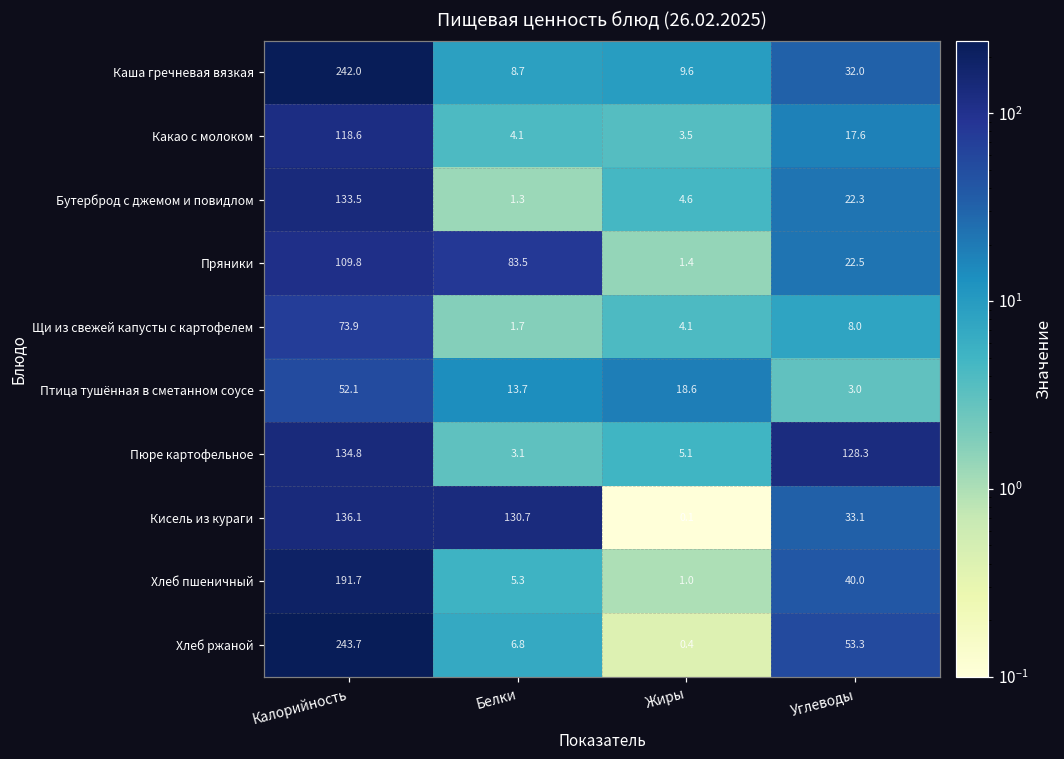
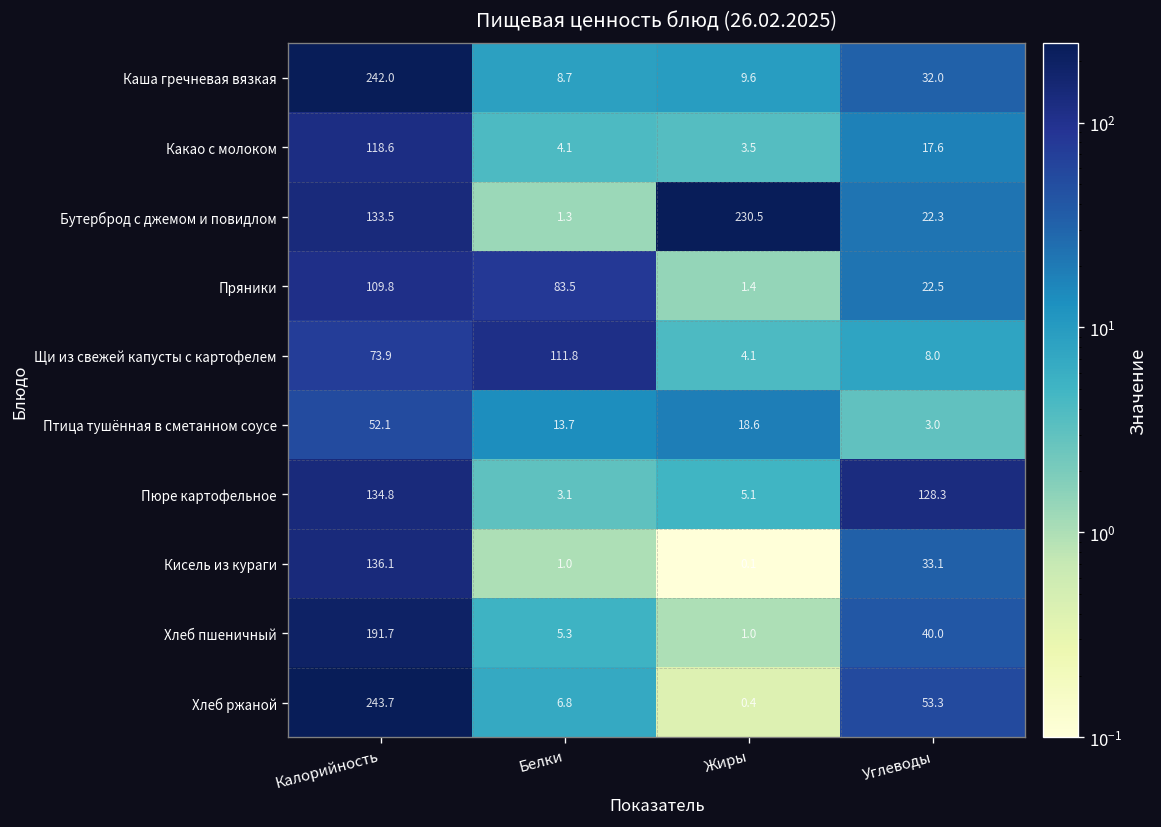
  {
    "Каша гречневая вязкая": {
      "Калорийность": 242.0,
      "Белки": 8.7,
      "Жиры": 9.6,
      "Углеводы": 32.0
    },
    "Какао с молоком": {
      "Калорийность": 118.6,
      "Белки": 4.1,
      "Жиры": 3.5,
      "Углеводы": 17.6
    },
    "Бутерброд с джемом и повидлом": {
      "Калорийность": 133.5,
      "Белки": 1.3,
-     "Жиры": 4.6,
+     "Жиры": 230.5,
      "Углеводы": 22.3
    },
    "Пряники": {
      "Калорийность": 109.8,
      "Белки": 83.5,
      "Жиры": 1.4,
      "Углеводы": 22.5
    },
    "Щи из свежей капусты с картофелем": {
      "Калорийность": 73.9,
-     "Белки": 1.7,
+     "Белки": 111.8,
      "Жиры": 4.1,
      "Углеводы": 8.0
    },
    "Птица тушённая в сметанном соусе": {
      "Калорийность": 52.1,
      "Белки": 13.7,
      "Жиры": 18.6,
      "Углеводы": 3.0
    },
    "Пюре картофельное": {
      "Калорийность": 134.8,
      "Белки": 3.1,
      "Жиры": 5.1,
      "Углеводы": 128.3
    },
    "Кисель из кураги": {
      "Калорийность": 136.1,
-     "Белки": 130.7,
+     "Белки": 1.0,
      "Углеводы": 33.1
    },
    "Хлеб пшеничный": {
      "Калорийность": 191.7,
      "Белки": 5.3,
      "Жиры": 1.0,
      "Углеводы": 40.0
    },
    "Хлеб ржаной": {
      "Калорийность": 243.7,
      "Белки": 6.8,
      "Жиры": 0.4,
      "Углеводы": 53.3
    }
  }
